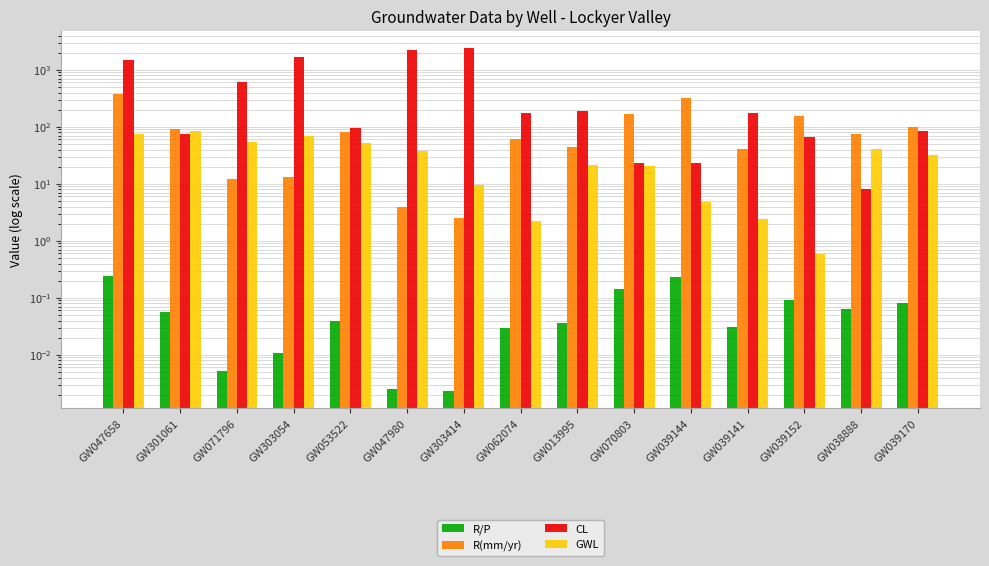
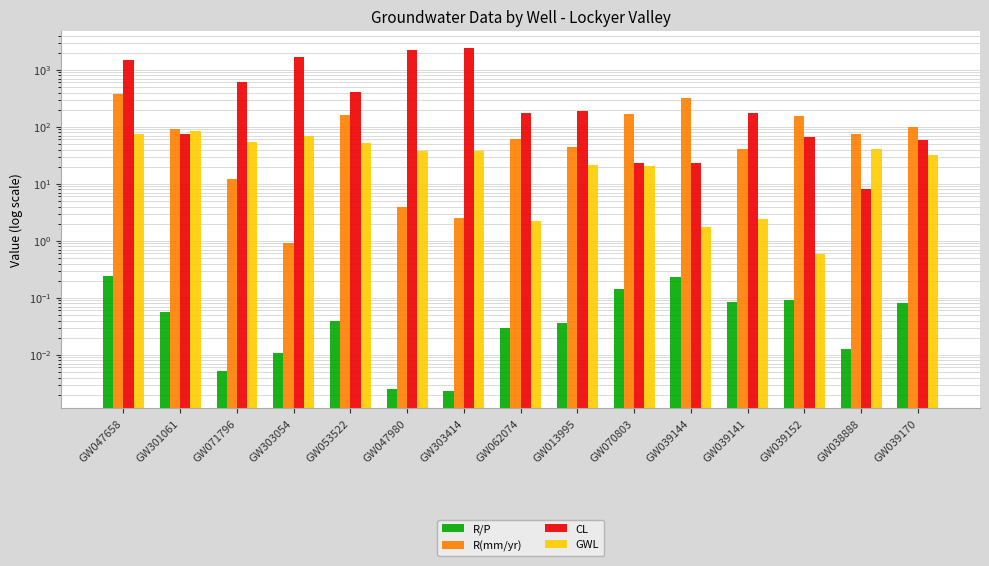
  {
    "R/P": {
      "GW047658": 0.24,
      "GW301061": 0.06,
      "GW071796": 0.005,
      "GW303054": 0.011,
      "GW053522": 0.04,
      "GW047980": 0.002,
      "GW303414": 0.0023,
      "GW062074": 0.03,
      "GW013995": 0.04,
      "GW070803": 0.14,
      "GW039144": 0.23,
-     "GW039141": 0.03,
+     "GW039141": 0.09,
      "GW039152": 0.09,
-     "GW038888": 0.06,
+     "GW038888": 0.013,
      "GW039170": 0.08
    },
    "R(mm/yr)": {
      "GW047658": 400,
      "GW301061": 90,
      "GW071796": 12,
-     "GW303054": 13,
-     "GW053522": 80,
+     "GW303054": 0.9,
+     "GW053522": 160,
      "GW047980": 4,
      "GW303414": 3,
      "GW062074": 60,
      "GW013995": 40,
      "GW070803": 170,
      "GW039144": 300,
      "GW039141": 40,
      "GW039152": 150,
      "GW038888": 70,
      "GW039170": 100
    },
    "CL": {
      "GW047658": 1500,
      "GW301061": 70,
      "GW071796": 600,
      "GW303054": 1700,
-     "GW053522": 100,
+     "GW053522": 400,
      "GW047980": 2200,
      "GW303414": 2400,
      "GW062074": 170,
      "GW013995": 190,
      "GW070803": 23,
      "GW039144": 23,
      "GW039141": 180,
      "GW039152": 70,
      "GW038888": 8,
-     "GW039170": 80
+     "GW039170": 60
    },
    "GWL": {
      "GW047658": 70,
      "GW301061": 80,
      "GW071796": 50,
      "GW303054": 70,
      "GW053522": 50,
      "GW047980": 40,
-     "GW303414": 10,
+     "GW303414": 40,
      "GW062074": 2.2,
      "GW013995": 21,
      "GW070803": 21,
-     "GW039144": 5,
+     "GW039144": 1.7,
      "GW039141": 2.4,
      "GW039152": 0.6,
      "GW038888": 40,
      "GW039170": 30
    }
  }
